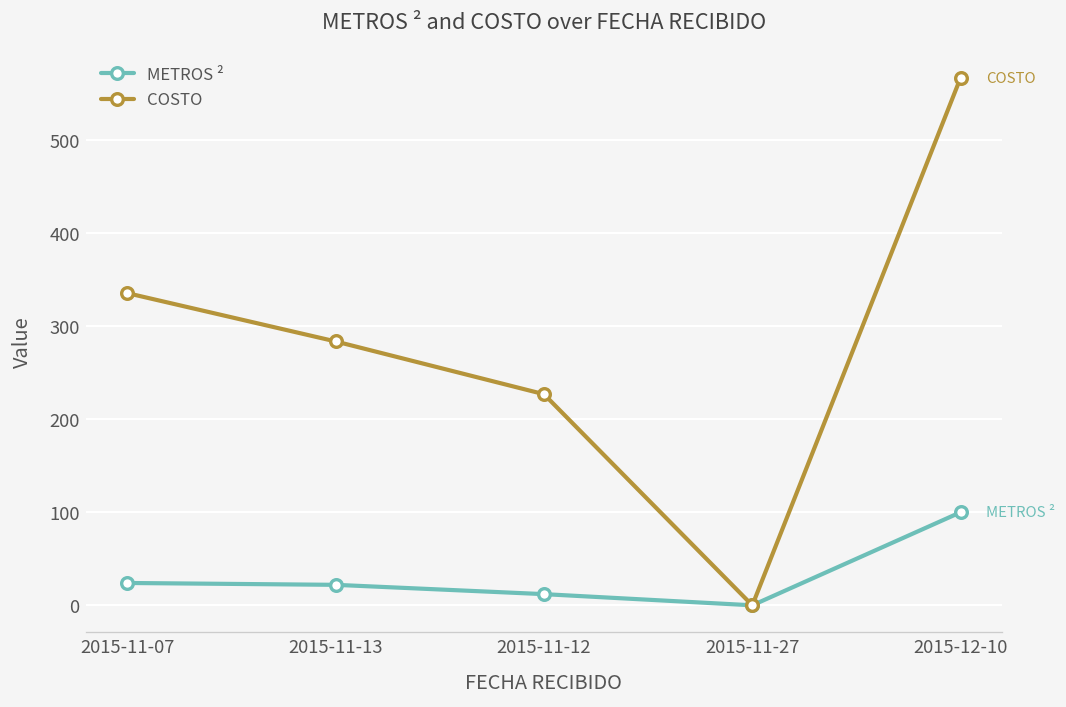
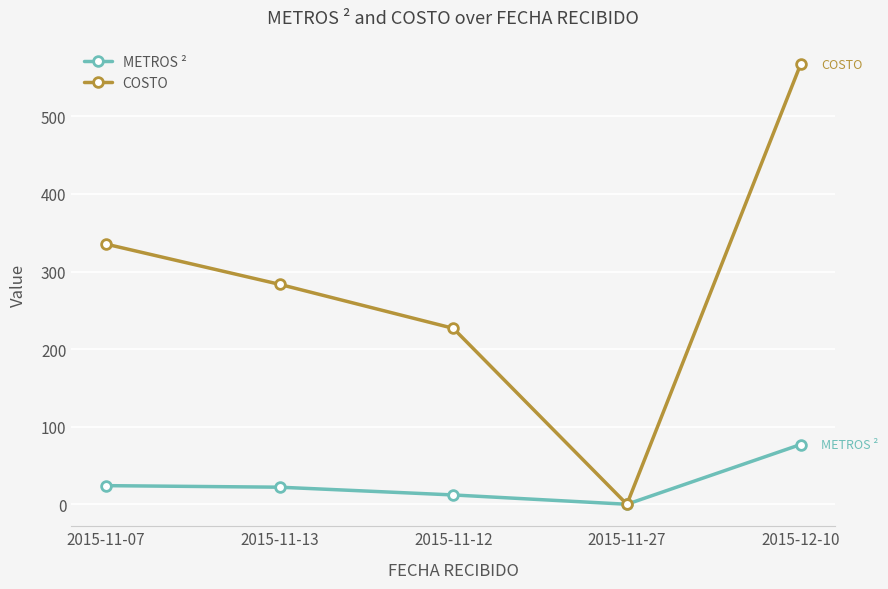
  {
    "METROS ²": {
      "2015-11-07": 20,
      "2015-11-13": 20,
      "2015-11-12": 10,
-     "2015-12-10": 100
+     "2015-12-10": 80
    },
    "COSTO": {
      "2015-11-07": 340,
      "2015-11-13": 280,
      "2015-11-12": 230,
      "2015-12-10": 570
    }
  }
